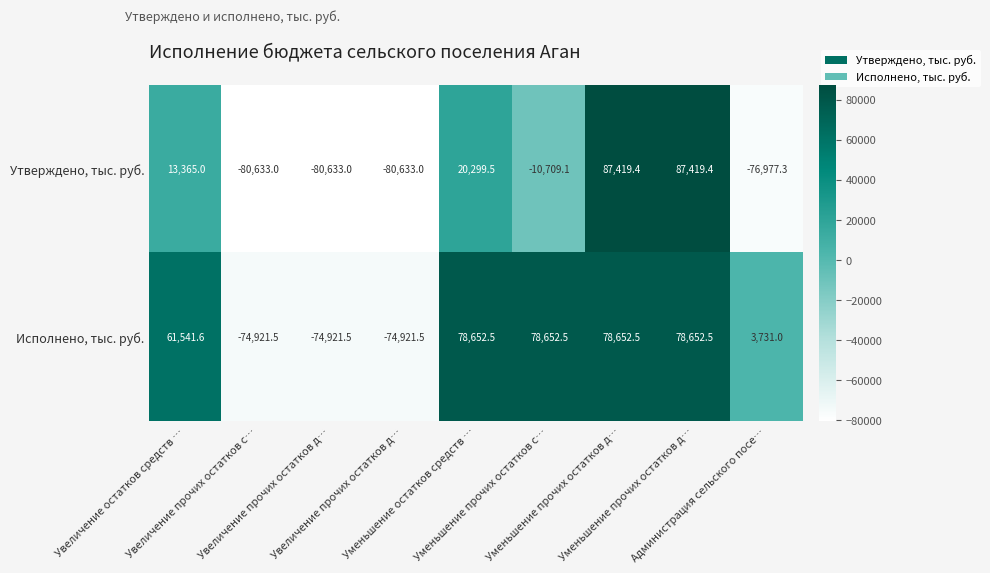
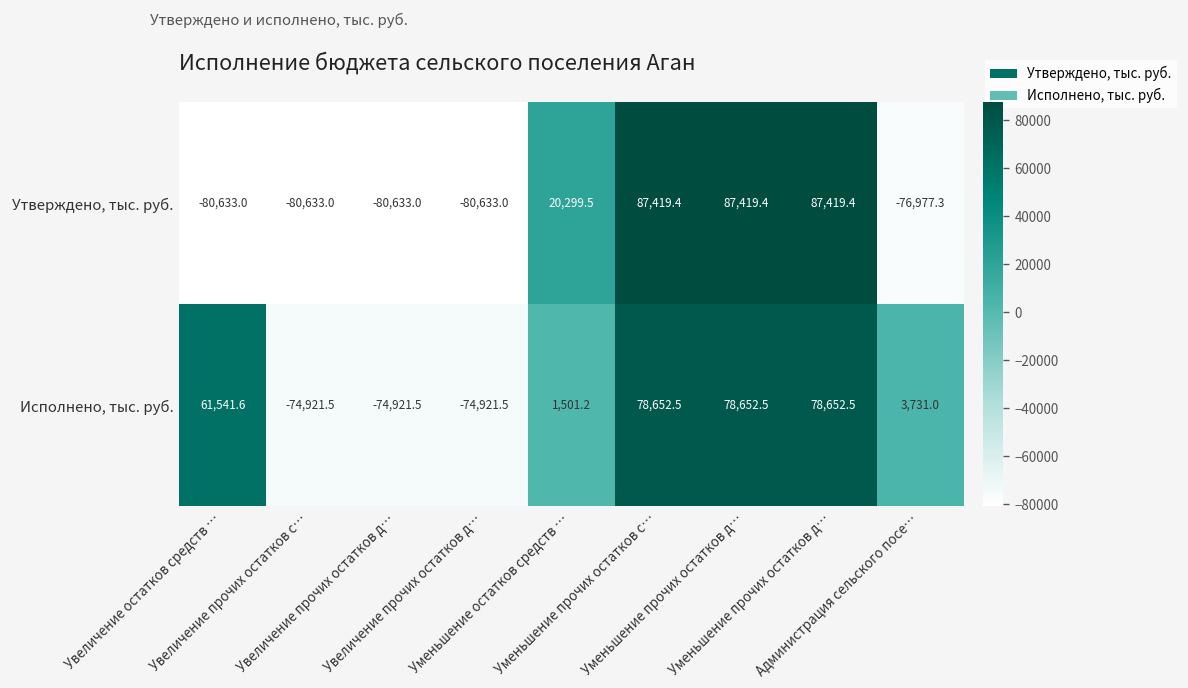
  {
    "Утверждено, тыс. руб.": {
-     "Увеличение остатков средств …": "13,365.0",
+     "Увеличение остатков средств …": "-80,633.0",
      "Увеличение прочих остатков с…": "-80,633.0",
      "Уменьшение остатков средств …": "20,299.5",
-     "Уменьшение прочих остатков с…": "-10,709.1",
+     "Уменьшение прочих остатков с…": "87,419.4",
      "Администрация сельского посе…": "-76,977.3"
    },
    "Исполнено, тыс. руб.": {
      "Увеличение остатков средств …": "61,541.6",
      "Увеличение прочих остатков с…": "-74,921.5",
-     "Уменьшение остатков средств …": "78,652.5",
+     "Уменьшение остатков средств …": "1,501.2",
      "Уменьшение прочих остатков с…": "78,652.5",
      "Администрация сельского посе…": "3,731.0"
    }
  }
